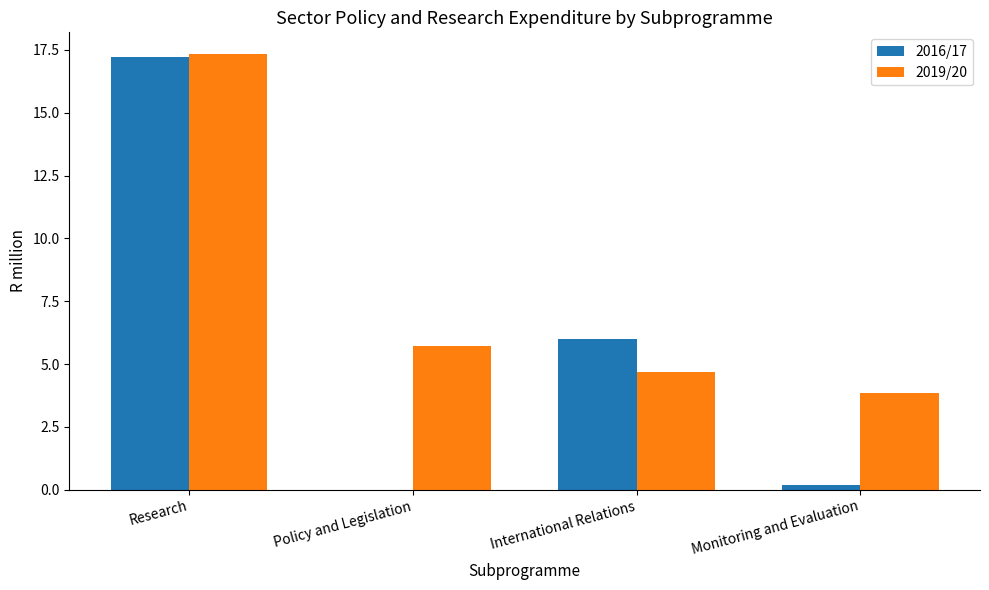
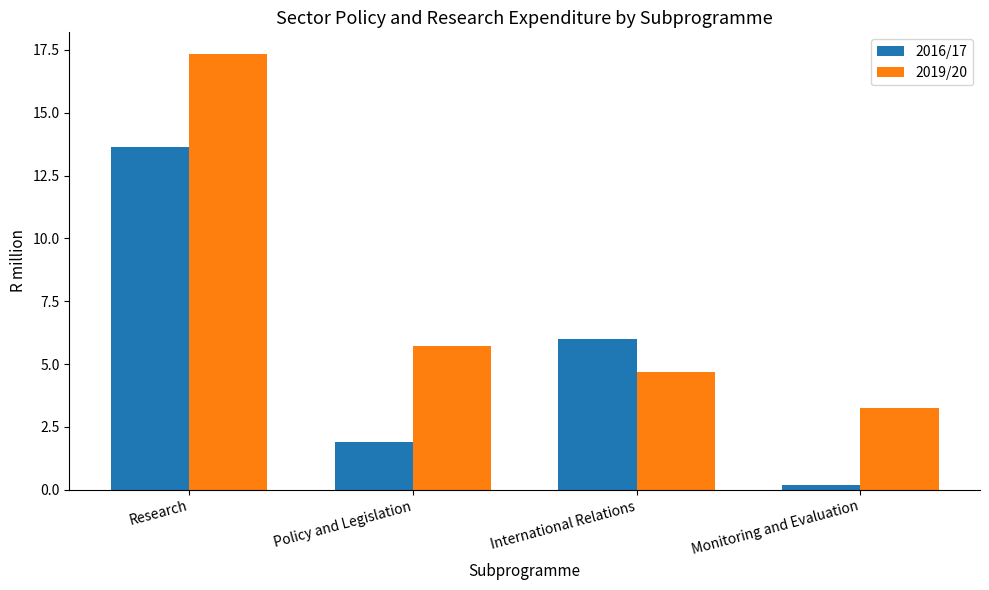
  {
    "2016/17": {
-     "Research": 17.2,
-     "Policy and Legislation": 0.0,
+     "Research": 13.6,
+     "Policy and Legislation": 1.9,
      "International Relations": 6.0,
      "Monitoring and Evaluation": 0.2
    },
    "2019/20": {
      "Research": 17.3,
      "Policy and Legislation": 5.7,
      "International Relations": 4.7,
-     "Monitoring and Evaluation": 3.9
+     "Monitoring and Evaluation": 3.3
    }
  }
